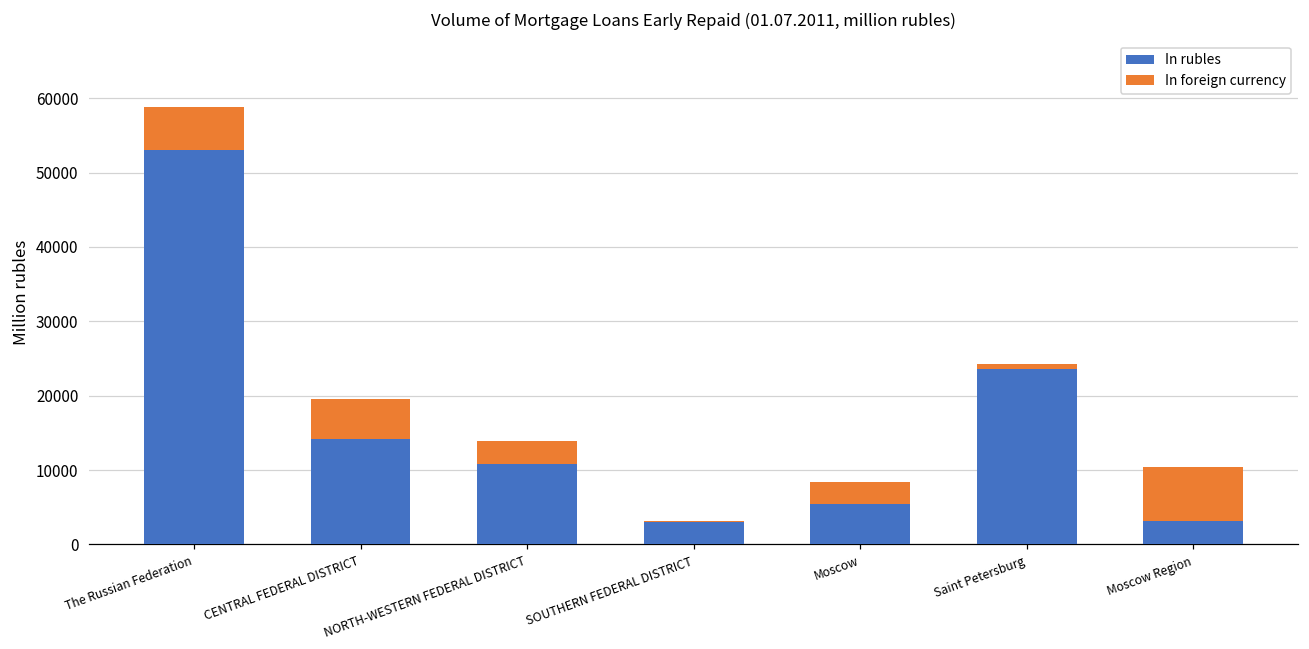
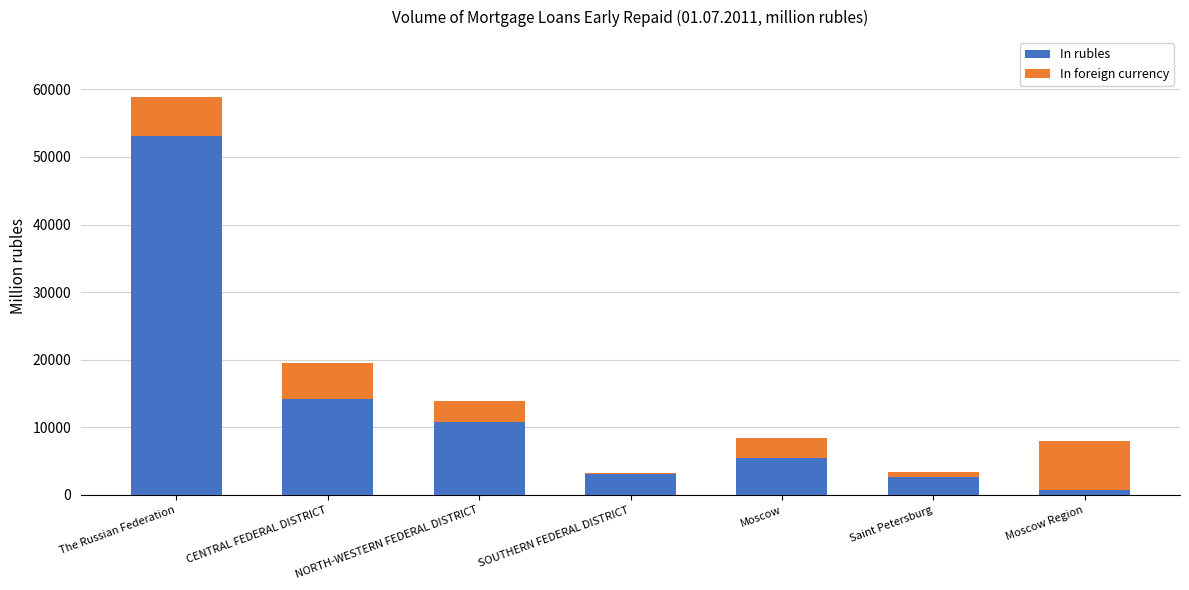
  {
    "In rubles": {
      "The Russian Federation": 53000,
      "CENTRAL FEDERAL DISTRICT": 14000,
      "NORTH-WESTERN FEDERAL DISTRICT": 11000,
      "SOUTHERN FEDERAL DISTRICT": 3000,
      "Moscow": 5000,
-     "Saint Petersburg": 24000,
-     "Moscow Region": 3000
+     "Saint Petersburg": 3000,
+     "Moscow Region": 1000
    },
    "In foreign currency": {
      "The Russian Federation": 6000,
      "CENTRAL FEDERAL DISTRICT": 5000,
      "NORTH-WESTERN FEDERAL DISTRICT": 3000,
      "Moscow": 3000,
      "Saint Petersburg": 1000,
      "Moscow Region": 7000
    }
  }
